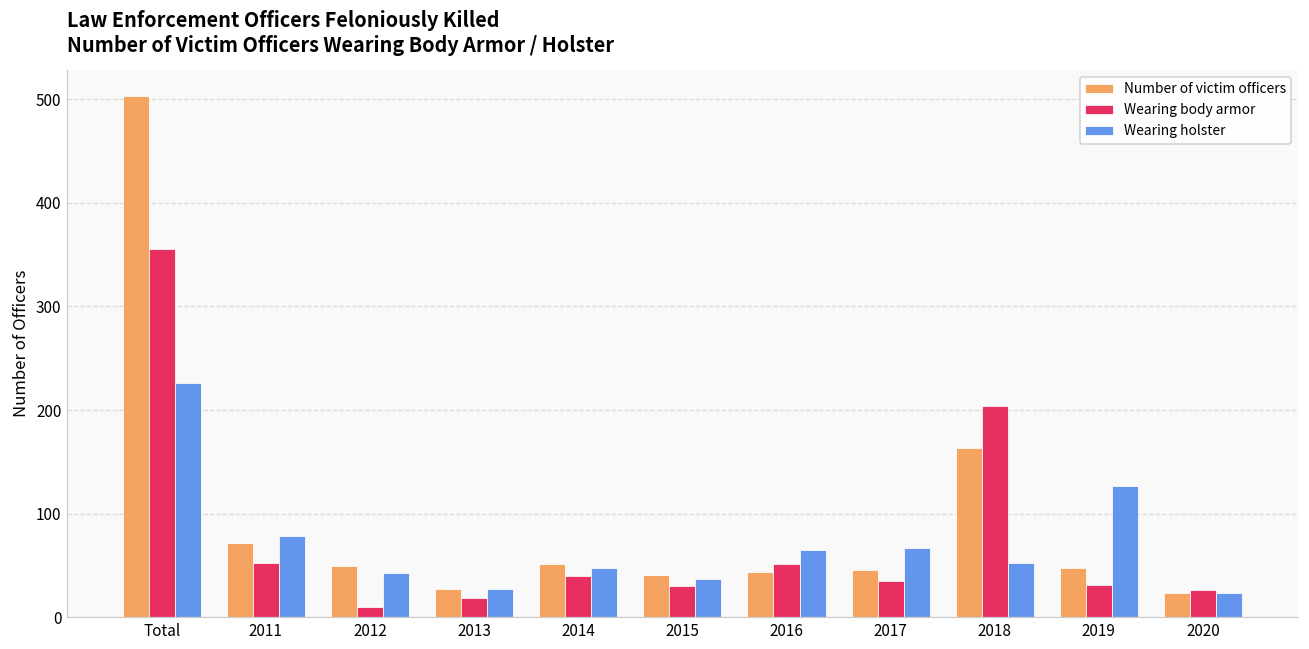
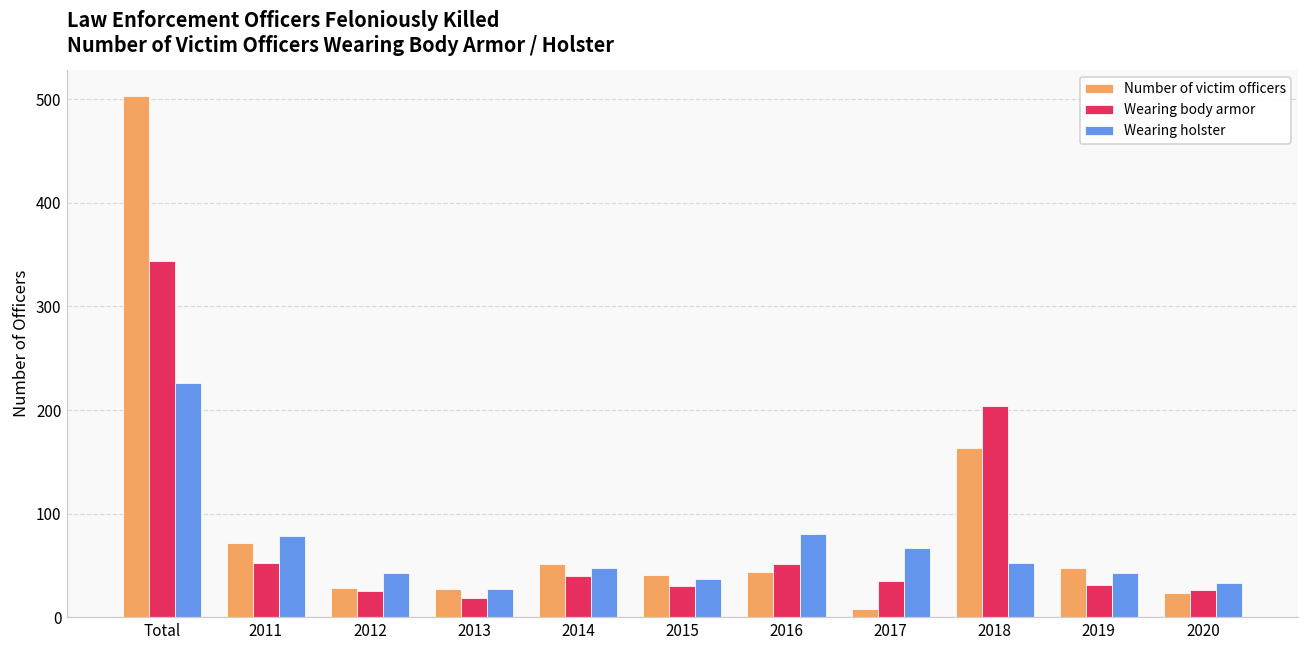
  {
    "Number of victim officers": {
      "Total": 500,
      "2011": 70,
-     "2012": 50,
+     "2012": 30,
      "2013": 30,
      "2014": 50,
      "2015": 40,
      "2016": 40,
-     "2017": 50,
+     "2017": 10,
      "2018": 160,
      "2019": 50,
      "2020": 20
    },
    "Wearing body armor": {
-     "Total": 360,
+     "Total": 340,
      "2011": 50,
-     "2012": 10,
+     "2012": 30,
      "2013": 20,
      "2014": 40,
      "2015": 30,
      "2016": 50,
      "2017": 40,
      "2018": 200,
      "2019": 30,
      "2020": 30
    },
    "Wearing holster": {
      "Total": 230,
      "2011": 80,
      "2012": 40,
      "2013": 30,
      "2014": 50,
      "2015": 40,
-     "2016": 70,
+     "2016": 80,
      "2017": 70,
      "2018": 50,
-     "2019": 130,
-     "2020": 20
+     "2019": 40,
+     "2020": 30
    }
  }
